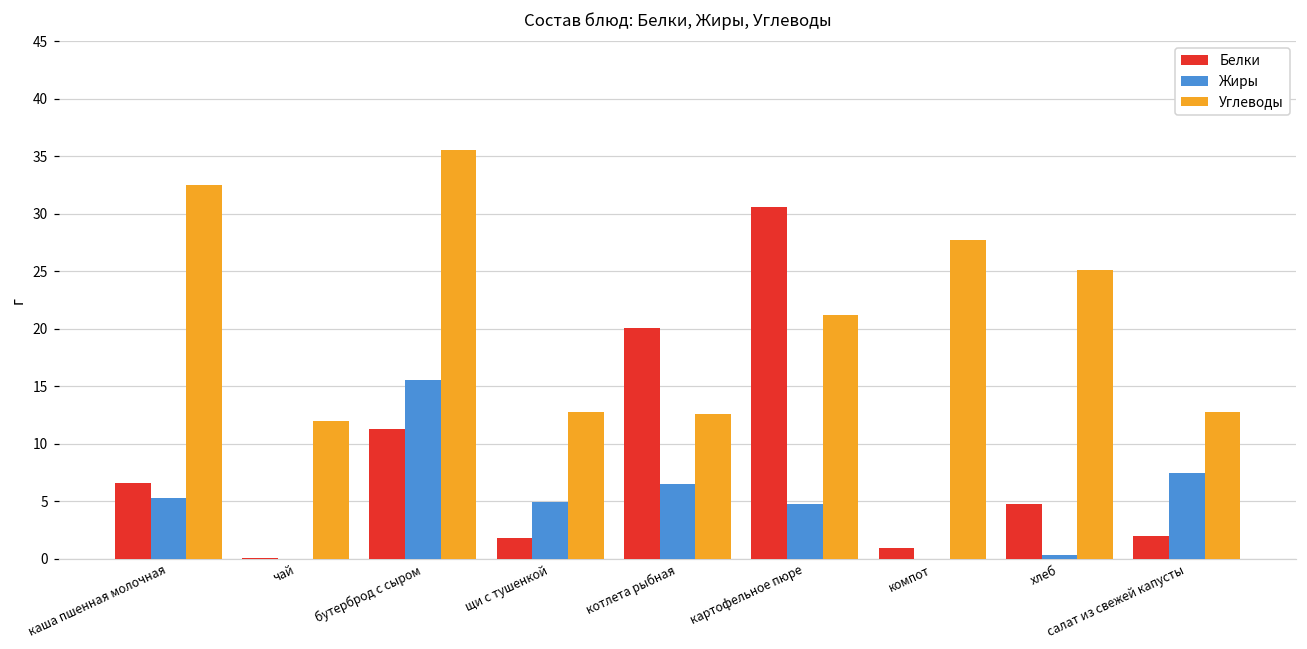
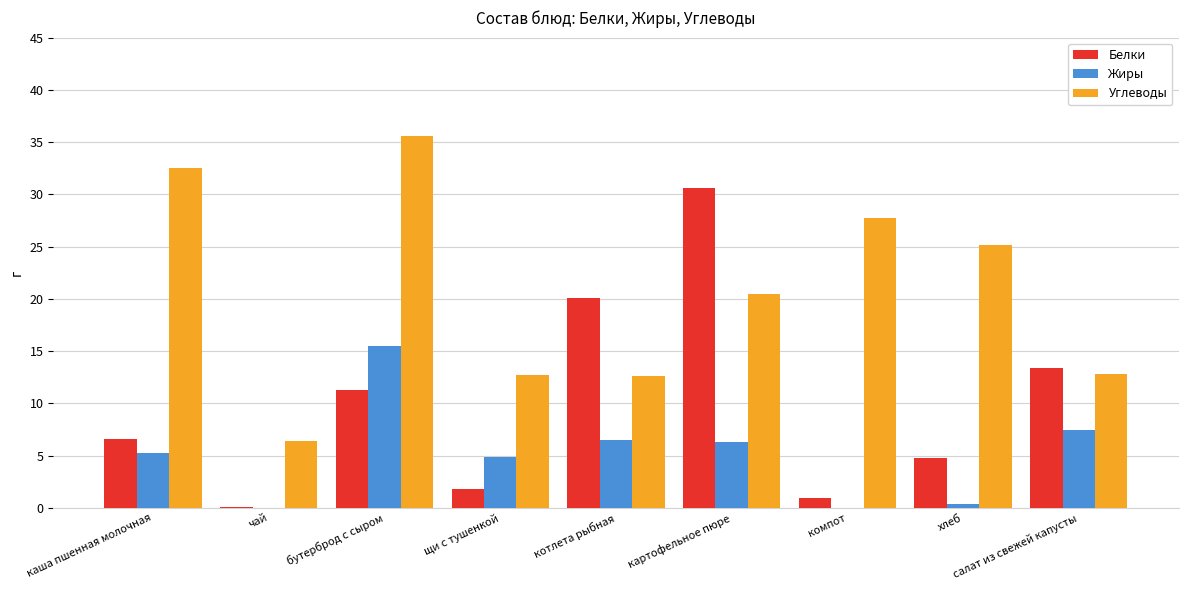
  {
    "Белки": {
      "каша пшенная молочная": 6.6,
      "бутерброд с сыром": 11.3,
      "щи с тушенкой": 1.8,
      "котлета рыбная": 20.1,
      "картофельное пюре": 30.6,
      "компот": 1.0,
      "хлеб": 4.8,
-     "салат из свежей капусты": 2.0
+     "салат из свежей капусты": 13.4
    },
    "Жиры": {
      "каша пшенная молочная": 5.3,
      "бутерброд с сыром": 15.5,
      "щи с тушенкой": 4.9,
      "котлета рыбная": 6.5,
-     "картофельное пюре": 4.8,
+     "картофельное пюре": 6.3,
      "хлеб": 0.4,
      "салат из свежей капусты": 7.4
    },
    "Углеводы": {
      "каша пшенная молочная": 32.6,
-     "чай": 12.0,
+     "чай": 6.4,
      "бутерброд с сыром": 35.5,
      "щи с тушенкой": 12.7,
      "котлета рыбная": 12.6,
-     "картофельное пюре": 21.2,
+     "картофельное пюре": 20.4,
      "компот": 27.8,
      "хлеб": 25.2,
      "салат из свежей капусты": 12.8
    }
  }
